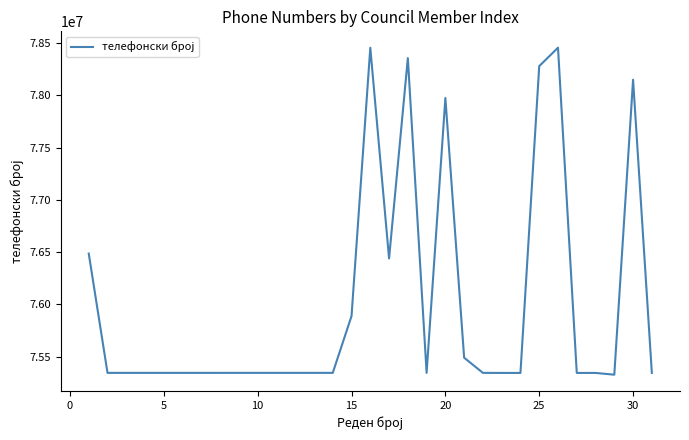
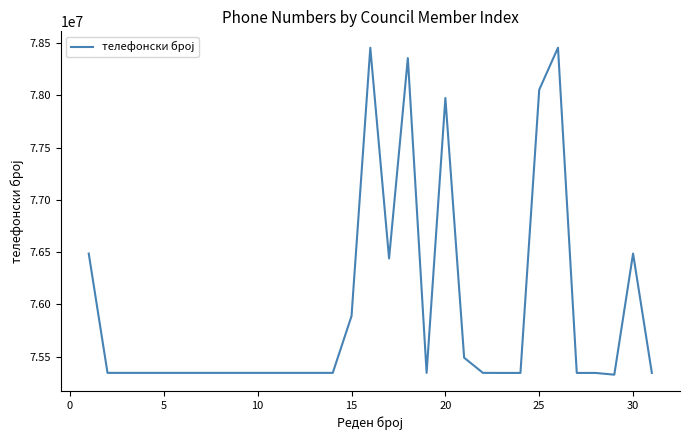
  {
    "5": 75340000,
    "10": 75340000,
    "15": 75890000,
    "20": 77970000,
-   "25": 78280000,
-   "30": 78150000
+   "25": 78050000,
+   "30": 76490000
  }
